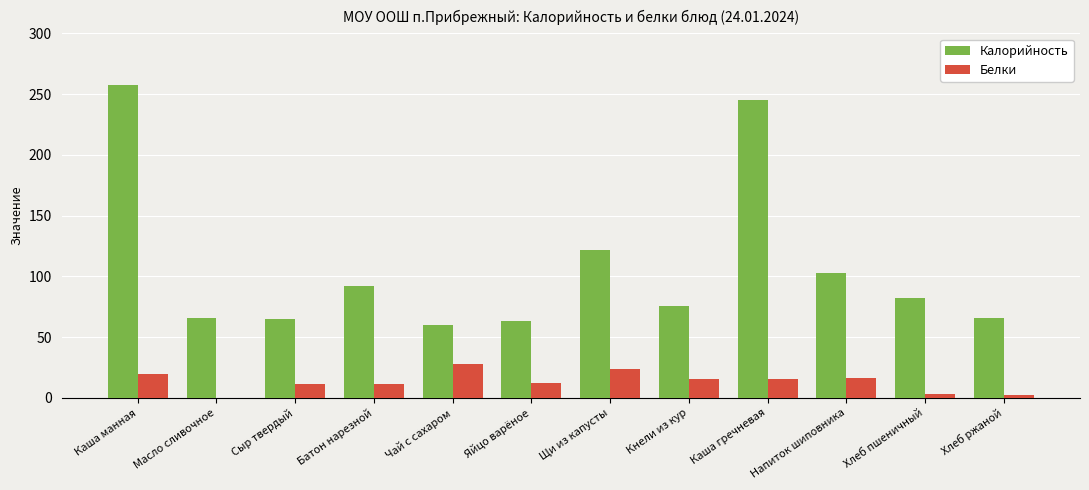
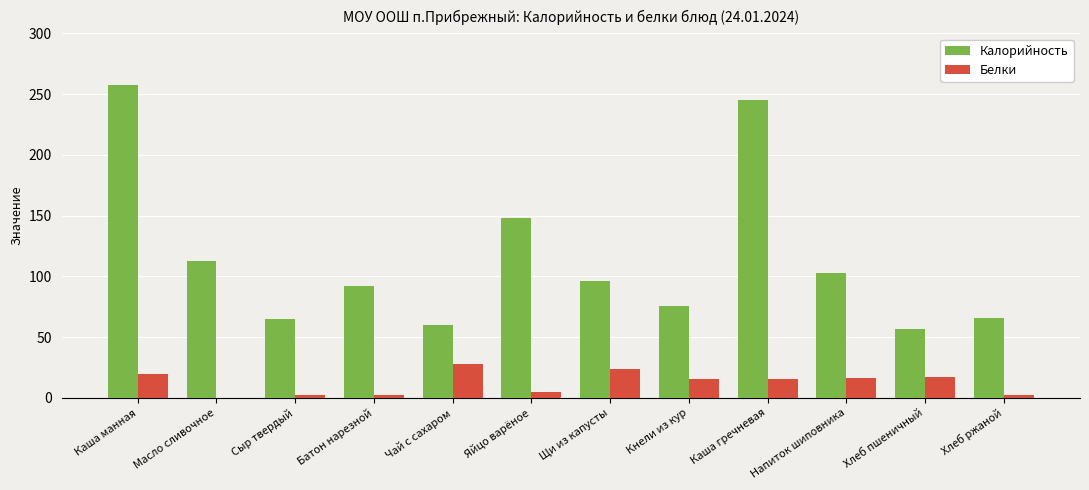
  {
    "Калорийность": {
      "Каша манная": 257,
-     "Масло сливочное": 66,
+     "Масло сливочное": 113,
      "Сыр твердый": 65,
      "Батон нарезной": 92,
      "Чай с сахаром": 60,
-     "Яйцо варёное": 63,
-     "Щи из капусты": 121,
+     "Яйцо варёное": 148,
+     "Щи из капусты": 96,
      "Кнели из кур": 76,
      "Каша гречневая": 245,
      "Напиток шиповника": 103,
-     "Хлеб пшеничный": 82,
+     "Хлеб пшеничный": 57,
      "Хлеб ржаной": 66
    },
    "Белки": {
      "Каша манная": 20,
-     "Сыр твердый": 11,
-     "Батон нарезной": 12,
+     "Сыр твердый": 2,
+     "Батон нарезной": 3,
      "Чай с сахаром": 28,
-     "Яйцо варёное": 12,
+     "Яйцо варёное": 5,
      "Щи из капусты": 23,
      "Кнели из кур": 16,
      "Каша гречневая": 15,
      "Напиток шиповника": 16,
-     "Хлеб пшеничный": 3,
+     "Хлеб пшеничный": 17,
      "Хлеб ржаной": 2
    }
  }
